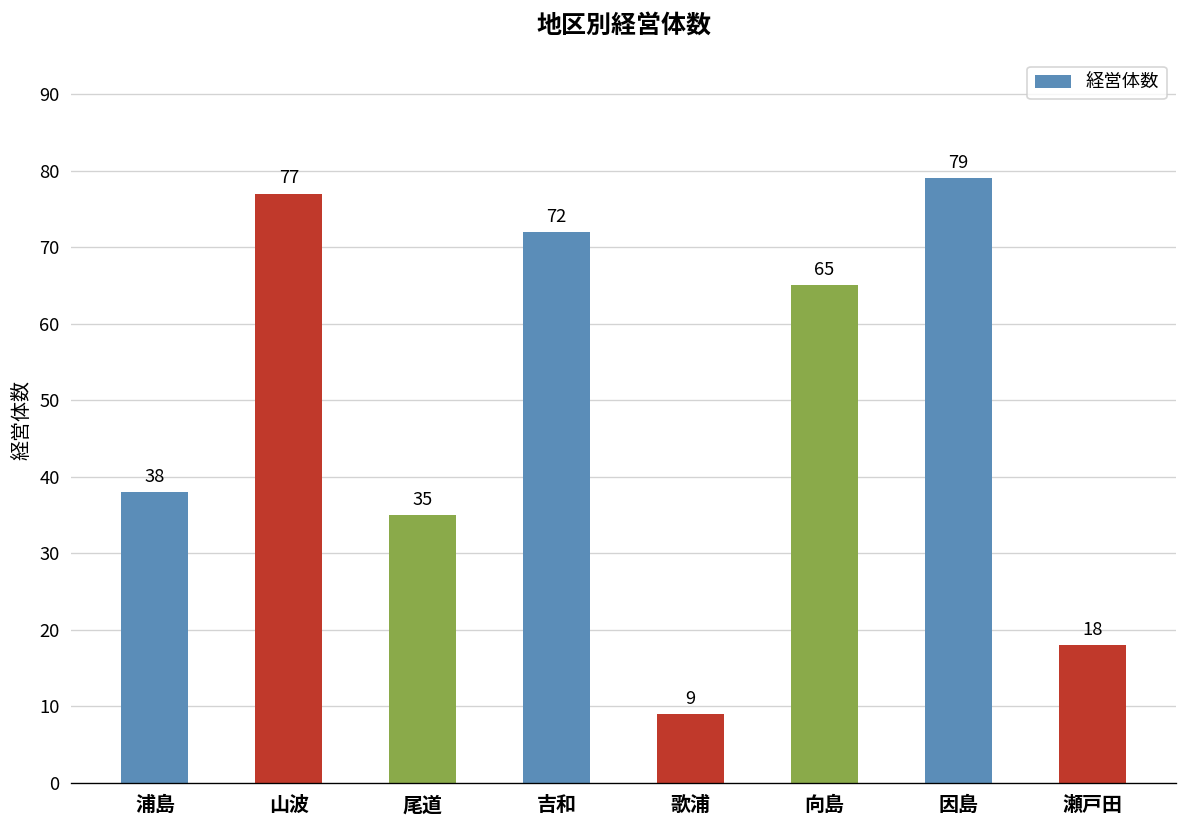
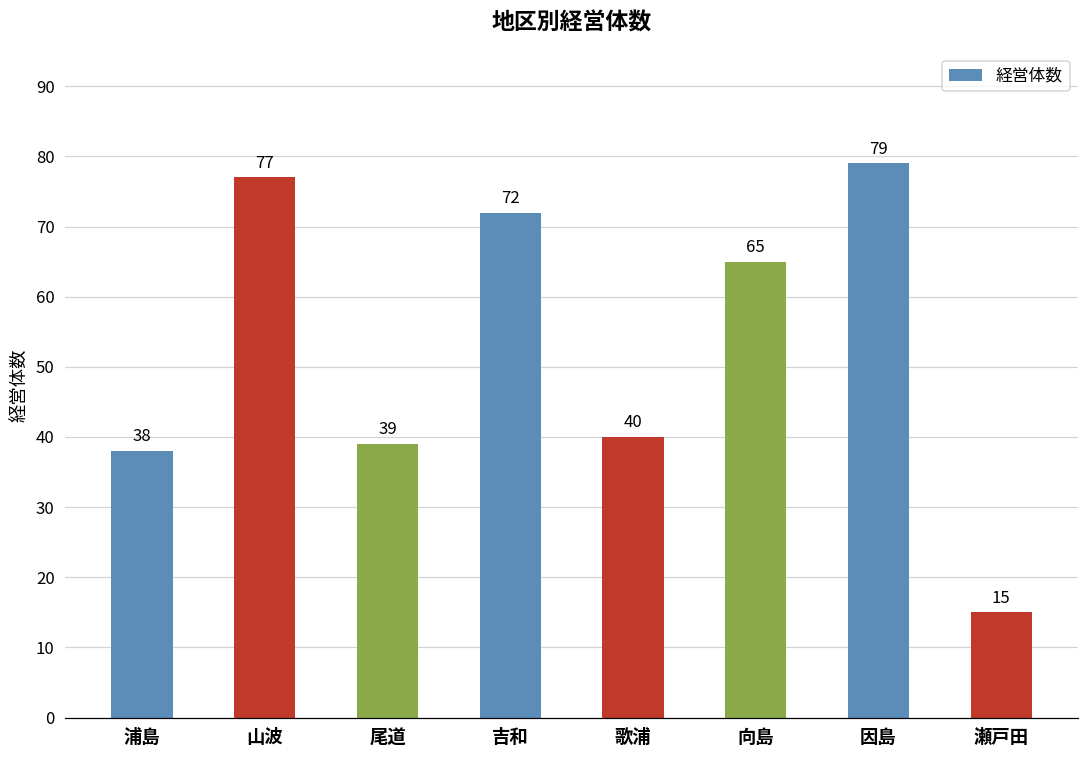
  {
    "浦島": 38,
    "山波": 77,
-   "尾道": 35,
+   "尾道": 39,
    "吉和": 72,
-   "歌浦": 9,
+   "歌浦": 40,
    "向島": 65,
    "因島": 79,
-   "瀬戸田": 18
+   "瀬戸田": 15
  }
